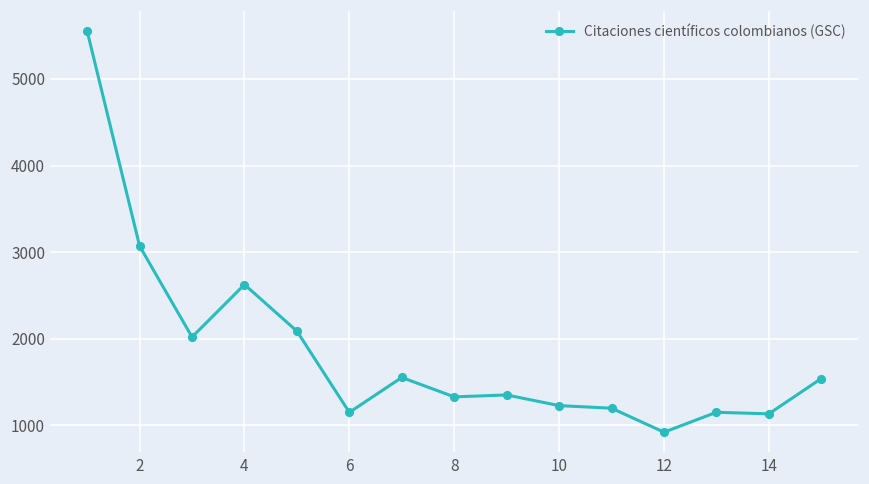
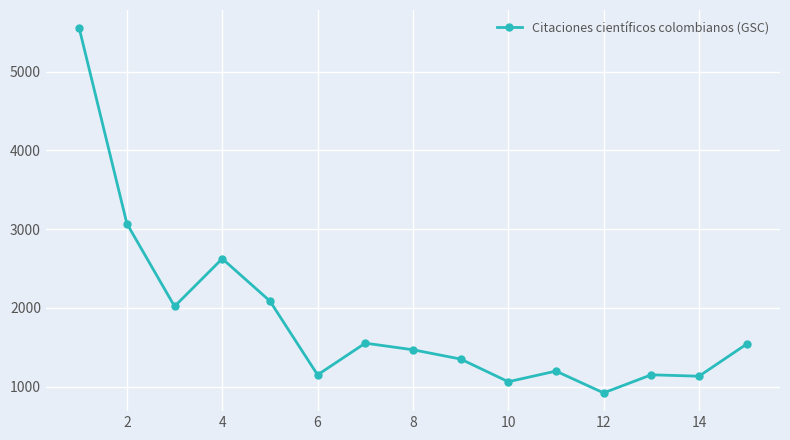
  {
    "2": 3100,
    "4": 2600,
    "6": 1200,
-   "8": 1300,
-   "10": 1200,
+   "8": 1500,
+   "10": 1100,
    "12": 900,
    "14": 1100
  }
